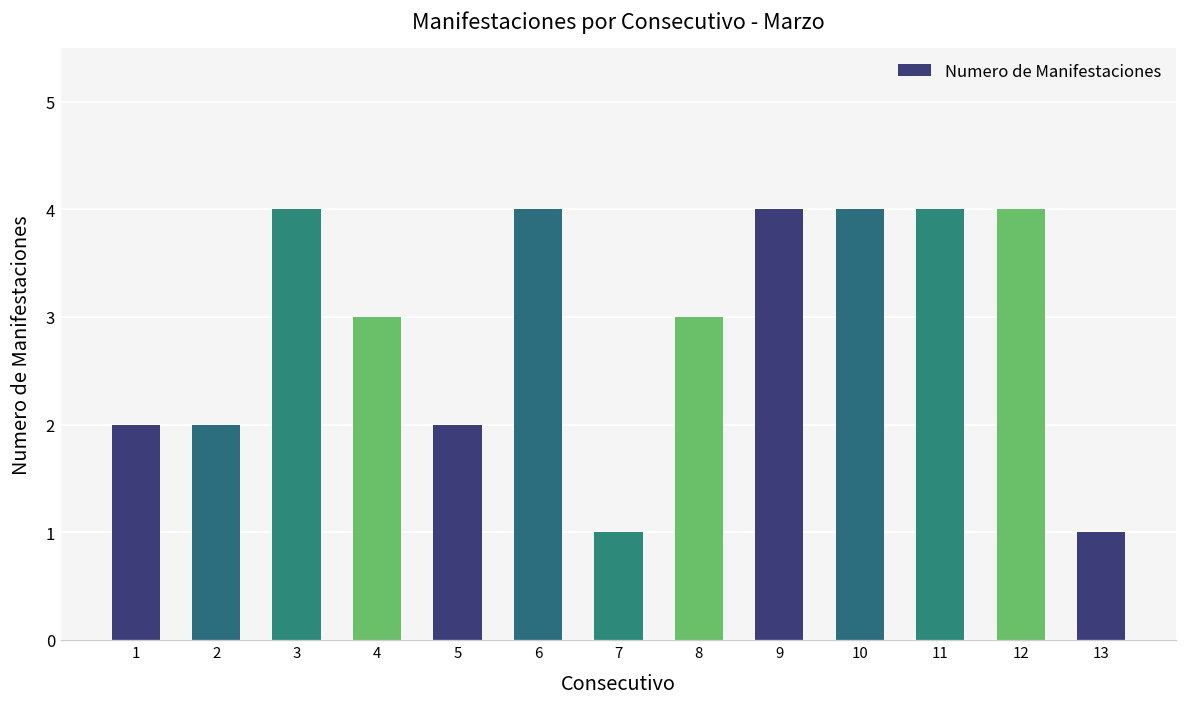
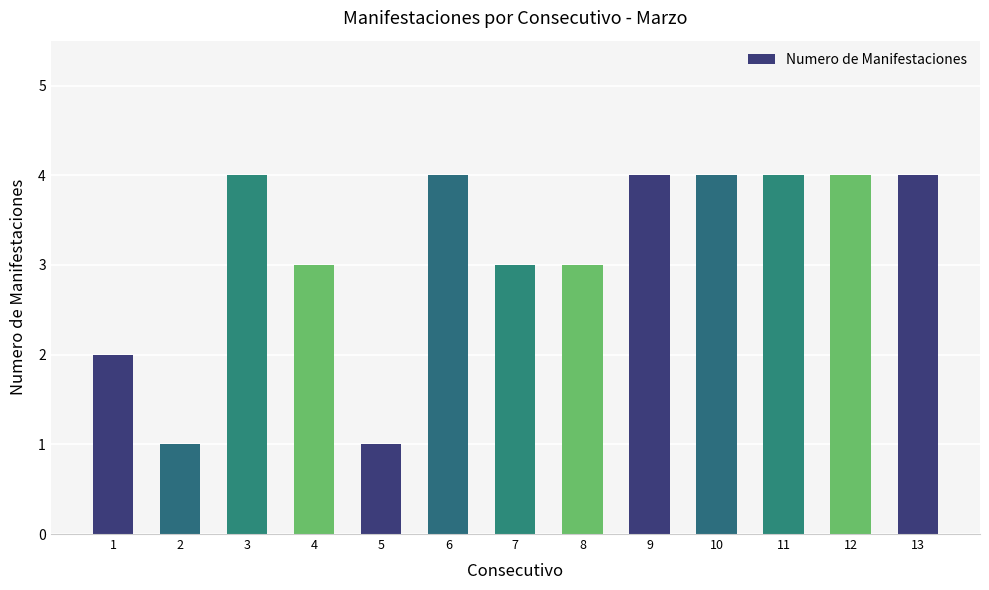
  {
    "1": 2,
-   "2": 2,
+   "2": 1,
    "3": 4,
    "4": 3,
-   "5": 2,
+   "5": 1,
    "6": 4,
-   "7": 1,
+   "7": 3,
    "8": 3,
    "9": 4,
    "10": 4,
    "11": 4,
    "12": 4,
-   "13": 1
+   "13": 4
  }
